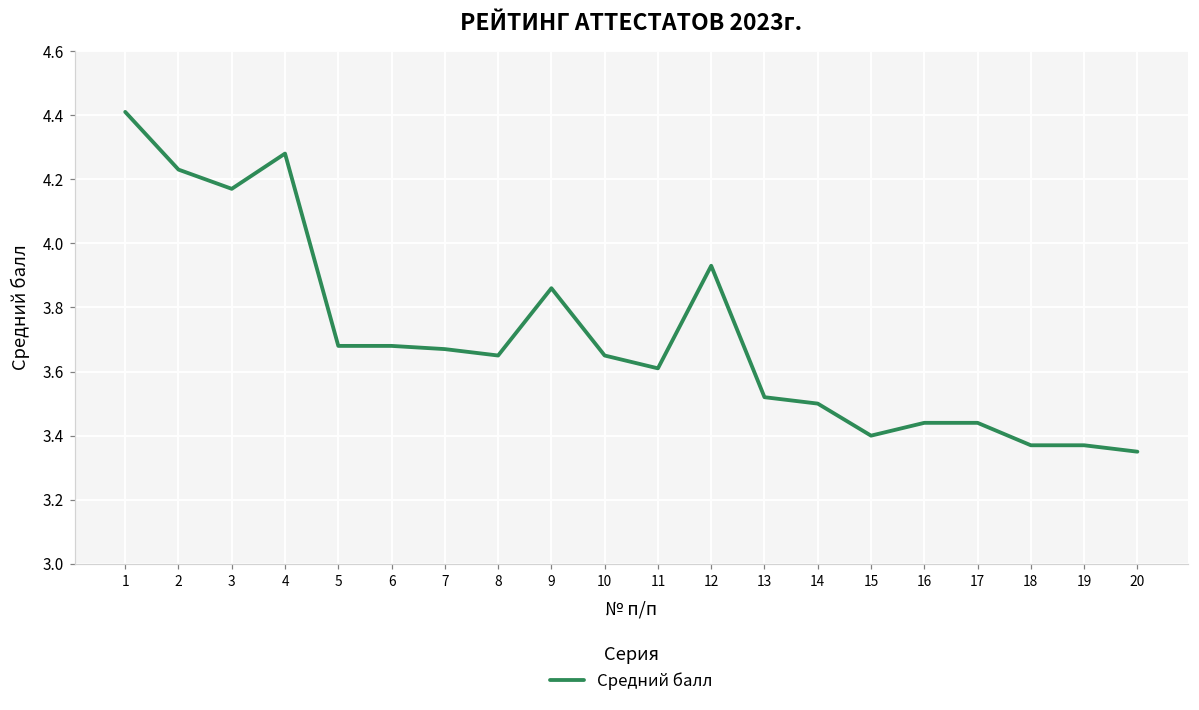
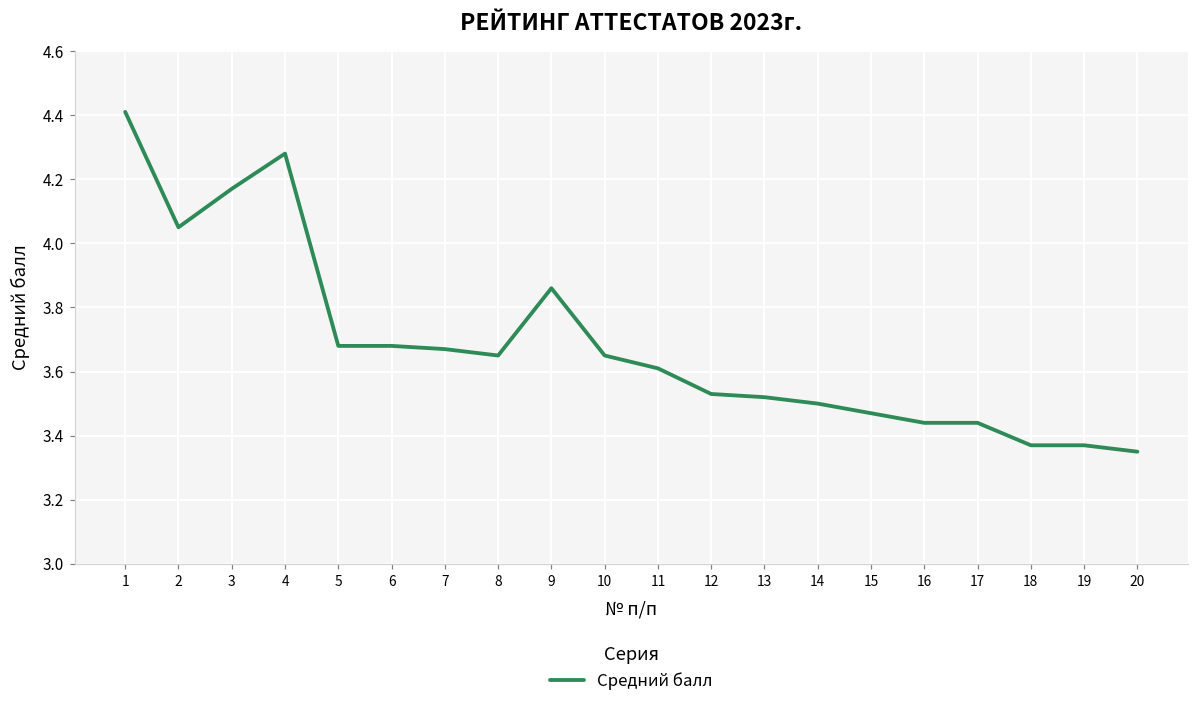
  {
    "1": 4.41,
-   "2": 4.23,
+   "2": 4.05,
    "3": 4.17,
    "4": 4.28,
    "5": 3.68,
    "6": 3.68,
    "7": 3.67,
    "8": 3.65,
    "9": 3.86,
    "10": 3.65,
    "11": 3.61,
-   "12": 3.93,
+   "12": 3.53,
    "13": 3.52,
    "14": 3.50,
-   "15": 3.40,
+   "15": 3.47,
    "16": 3.44,
    "17": 3.44,
    "18": 3.37,
    "19": 3.37,
    "20": 3.35
  }
